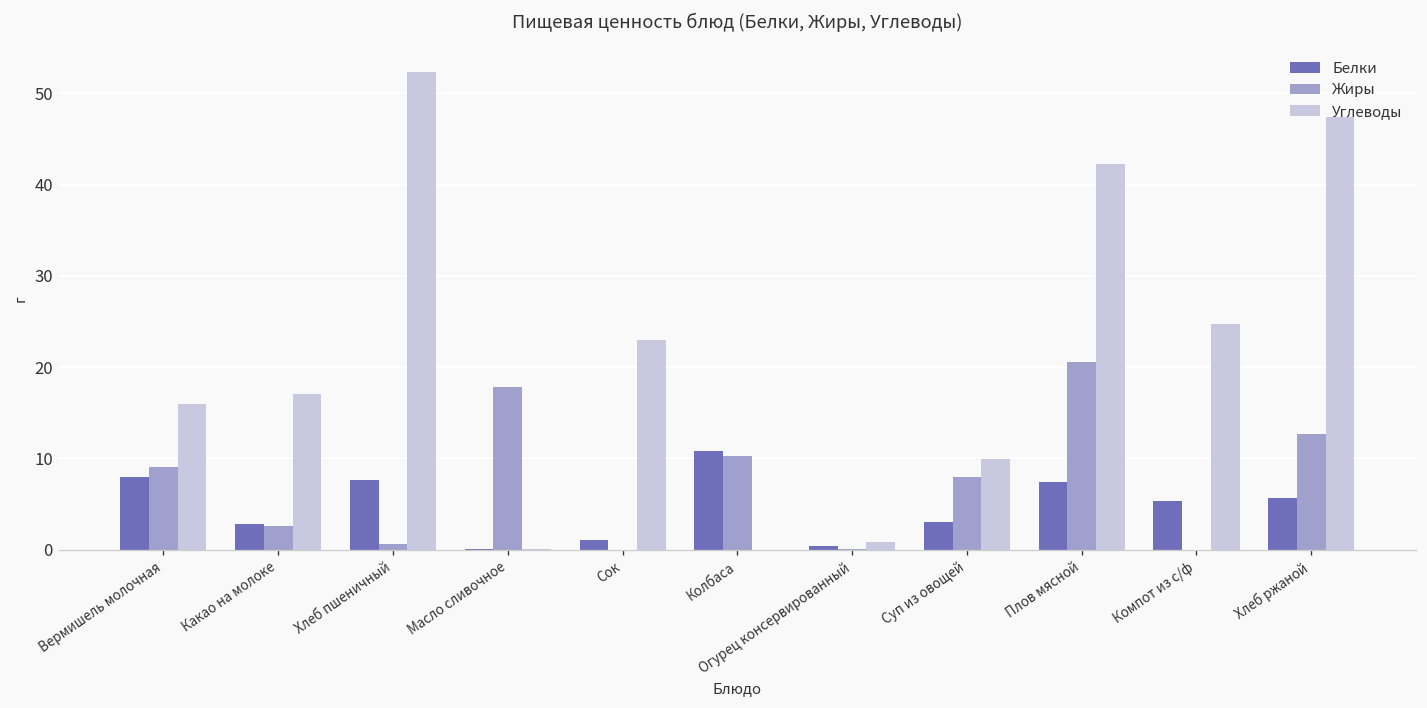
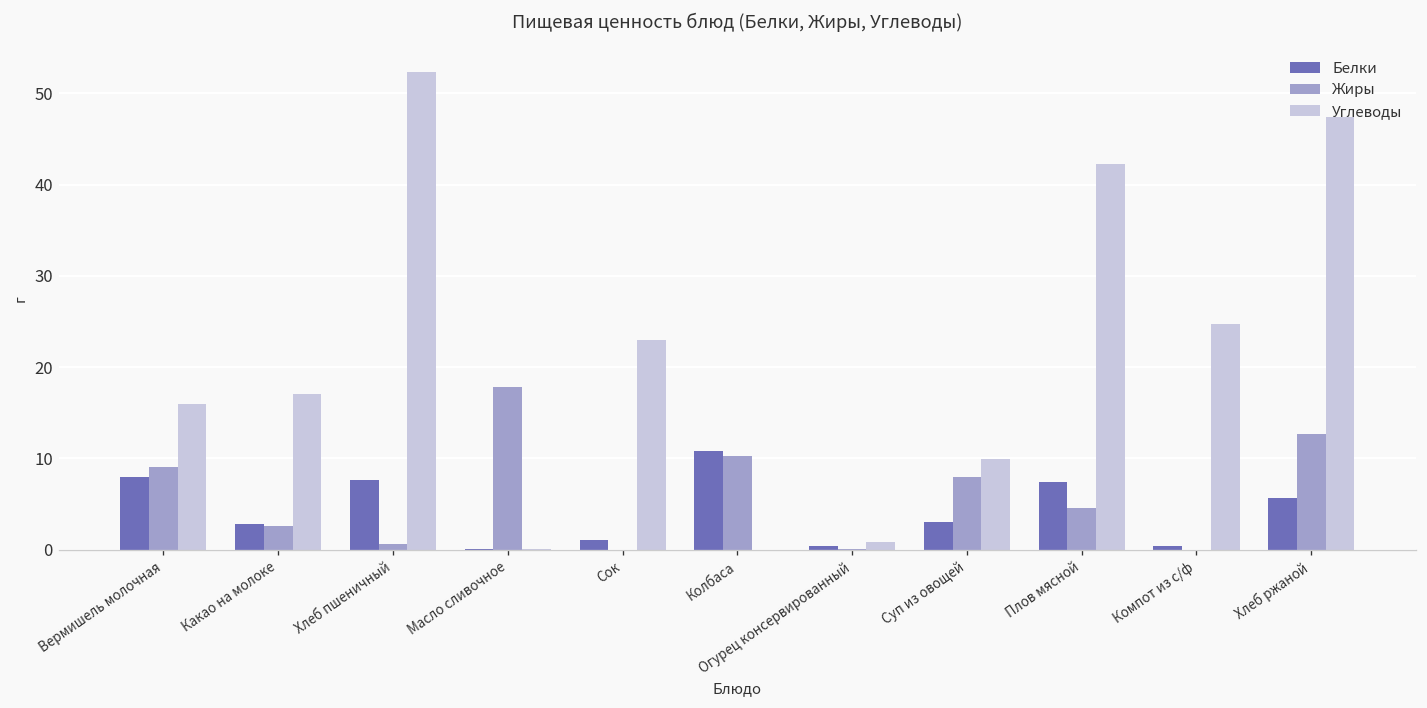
  {
    "Белки": {
      "Вермишель молочная": 8,
      "Какао на молоке": 3,
      "Хлеб пшеничный": 8,
      "Сок": 1,
      "Колбаса": 11,
      "Огурец консервированный": 0,
      "Суп из овощей": 3,
      "Плов мясной": 7,
-     "Компот из с/ф": 5,
+     "Компот из с/ф": 0,
      "Хлеб ржаной": 6
    },
    "Жиры": {
      "Вермишель молочная": 9,
      "Какао на молоке": 3,
      "Хлеб пшеничный": 1,
      "Масло сливочное": 18,
      "Сок": 0,
      "Колбаса": 10,
      "Суп из овощей": 8,
-     "Плов мясной": 21,
+     "Плов мясной": 5,
      "Компот из с/ф": 0,
      "Хлеб ржаной": 13
    },
    "Углеводы": {
      "Вермишель молочная": 16,
      "Какао на молоке": 17,
      "Хлеб пшеничный": 52,
      "Сок": 23,
      "Колбаса": 0,
      "Огурец консервированный": 1,
      "Суп из овощей": 10,
      "Плов мясной": 42,
      "Компот из с/ф": 25,
      "Хлеб ржаной": 47
    }
  }
